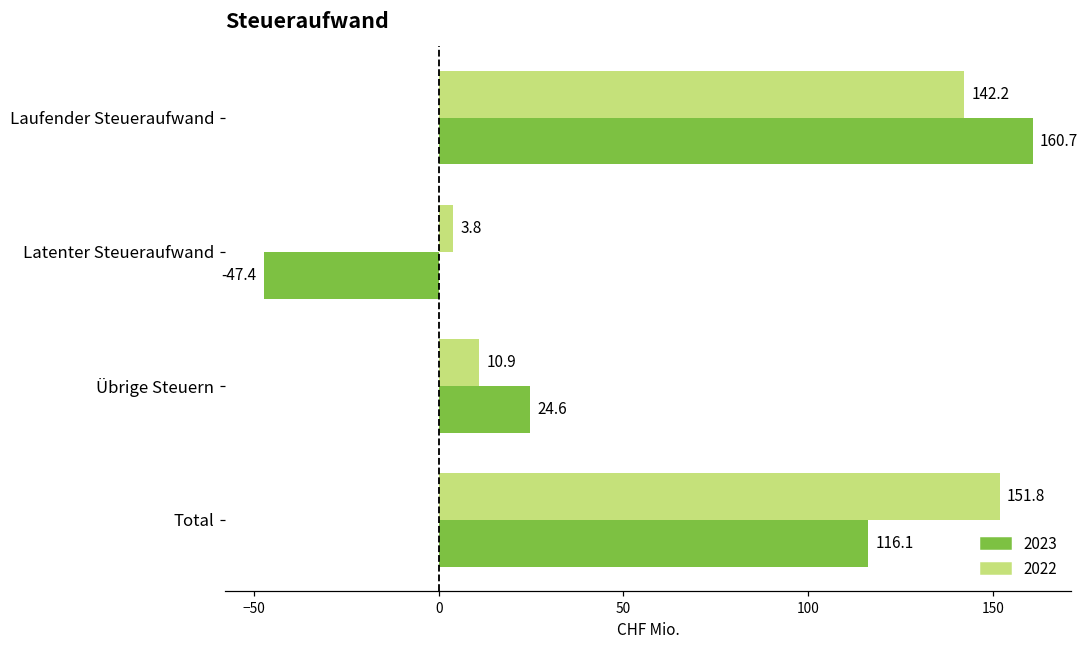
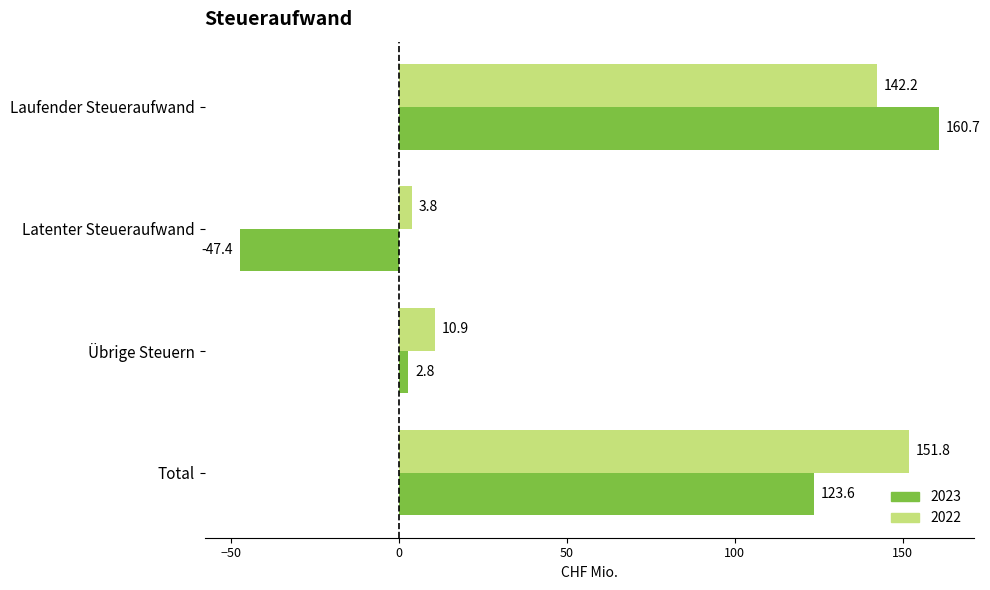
  {
    "2023": {
      "Laufender Steueraufwand": 160.7,
      "Latenter Steueraufwand": -47.4,
-     "Übrige Steuern": 24.6,
-     "Total": 116.1
+     "Übrige Steuern": 2.8,
+     "Total": 123.6
    },
    "2022": {
      "Laufender Steueraufwand": 142.2,
      "Latenter Steueraufwand": 3.8,
      "Übrige Steuern": 10.9,
      "Total": 151.8
    }
  }
